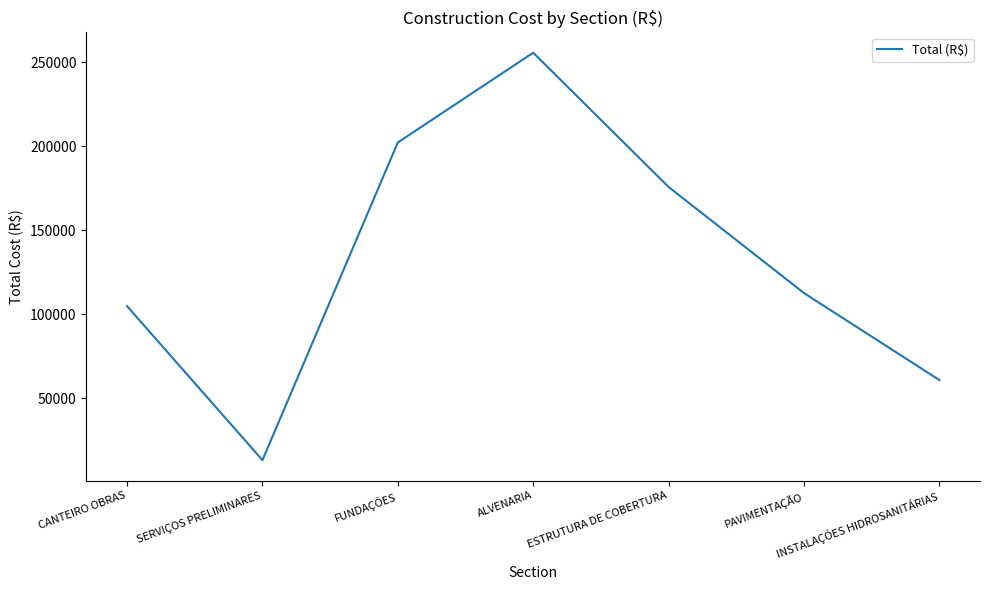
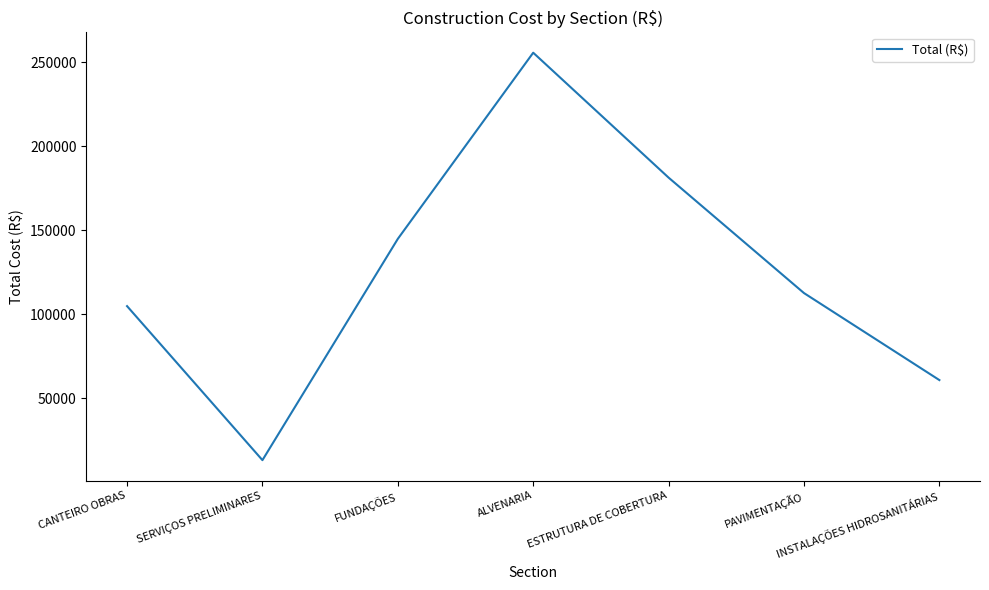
  {
    "CANTEIRO OBRAS": 105000,
    "SERVIÇOS PRELIMINARES": 13000,
-   "FUNDAÇÕES": 202000,
+   "FUNDAÇÕES": 145000,
    "ALVENARIA": 256000,
-   "ESTRUTURA DE COBERTURA": 176000,
+   "ESTRUTURA DE COBERTURA": 181000,
    "PAVIMENTAÇÃO": 113000,
    "INSTALAÇÕES HIDROSANITÁRIAS": 61000
  }
